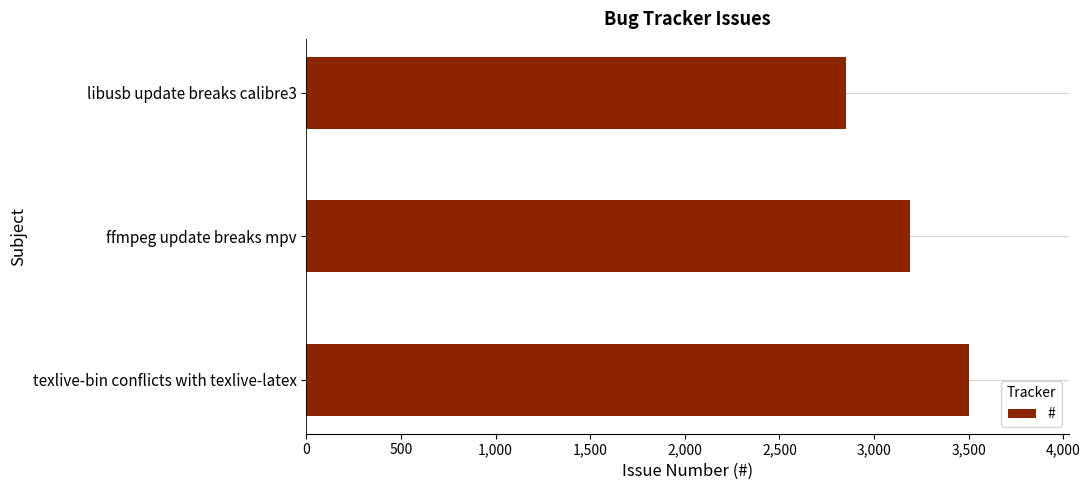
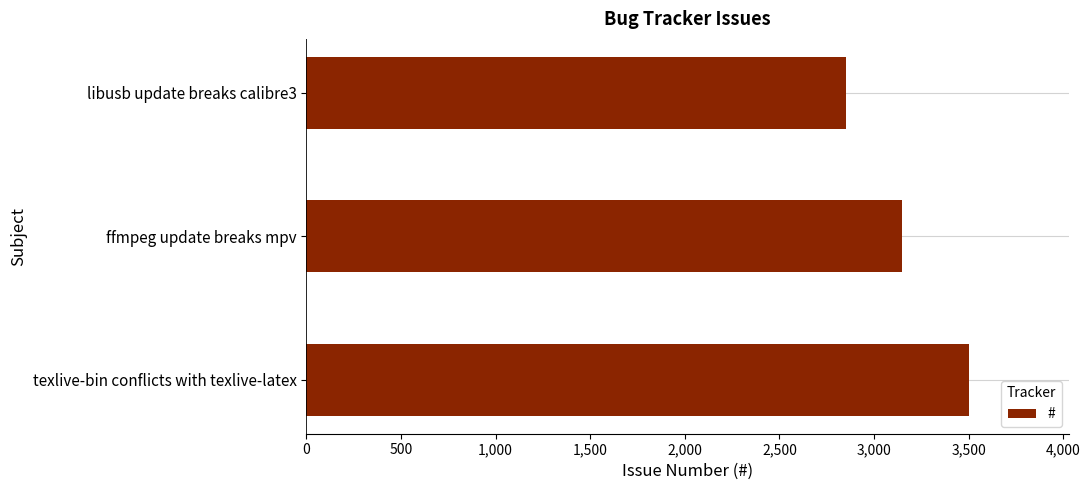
  {
    "libusb update breaks calibre3": "2,850",
-   "ffmpeg update breaks mpv": "3,190",
+   "ffmpeg update breaks mpv": "3,150",
    "texlive-bin conflicts with texlive-latex": "3,500"
  }
